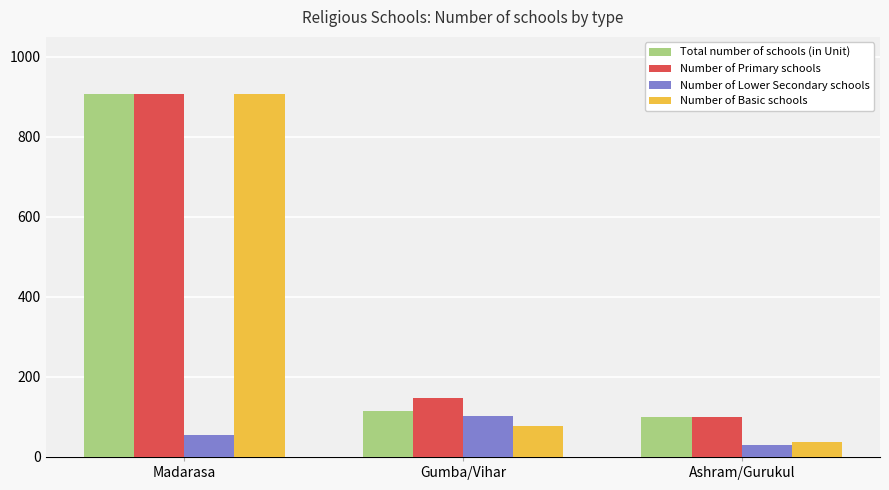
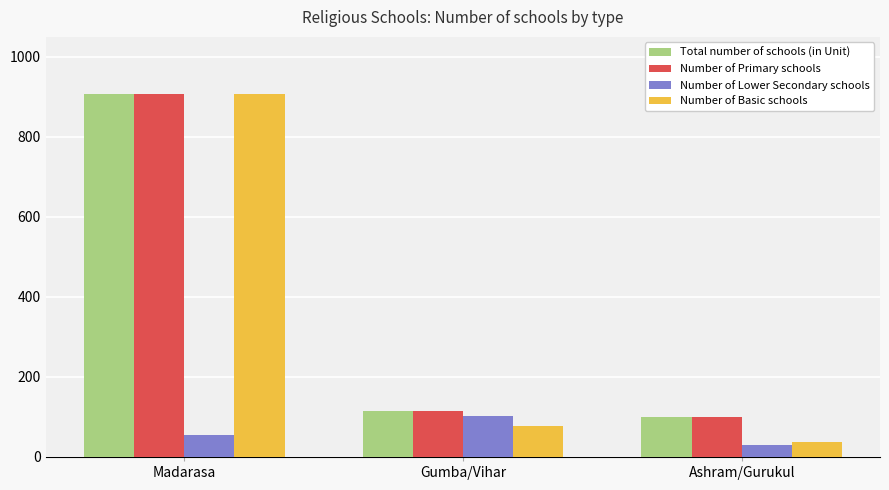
  {
    "Total number of schools (in Unit)": {
      "Madarasa": 910,
      "Gumba/Vihar": 110,
      "Ashram/Gurukul": 100
    },
    "Number of Primary schools": {
      "Madarasa": 910,
-     "Gumba/Vihar": 150,
+     "Gumba/Vihar": 110,
      "Ashram/Gurukul": 100
    },
    "Number of Lower Secondary schools": {
      "Madarasa": 50,
      "Gumba/Vihar": 100,
      "Ashram/Gurukul": 30
    },
    "Number of Basic schools": {
      "Madarasa": 910,
      "Gumba/Vihar": 80,
      "Ashram/Gurukul": 40
    }
  }
